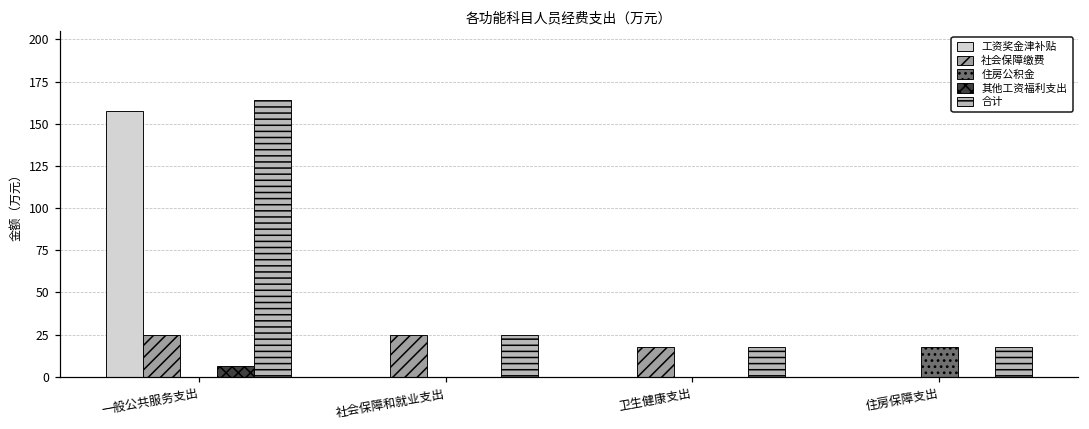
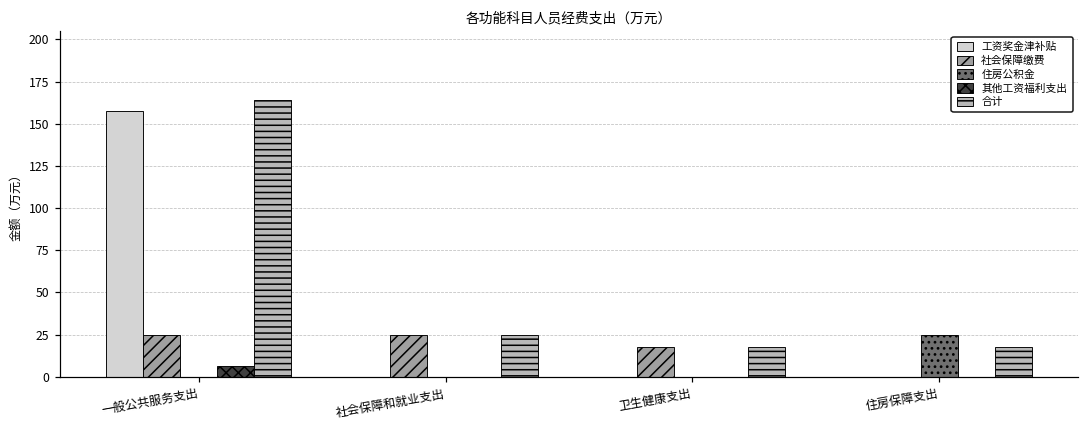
  {
    "住房公积金": {
      "一般公共服务支出": 0,
      "社会保障和就业支出": 0,
      "卫生健康支出": 0,
-     "住房保障支出": 18
+     "住房保障支出": 25
    },
    "其他工资福利支出": {
      "一般公共服务支出": 6,
      "社会保障和就业支出": 0,
      "卫生健康支出": 0,
      "住房保障支出": 0
    }
  }
